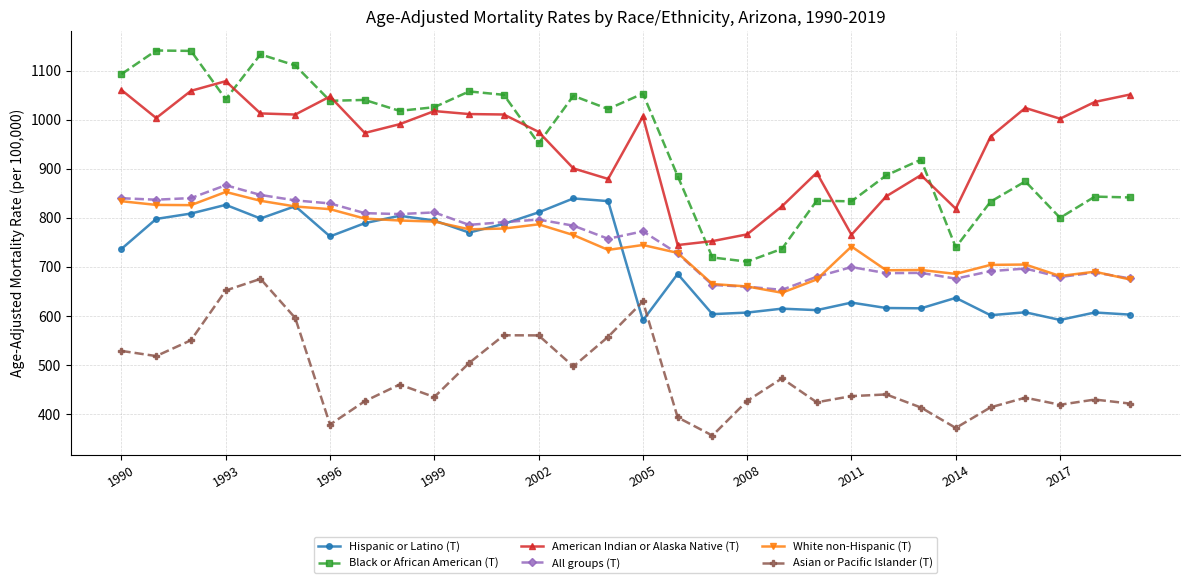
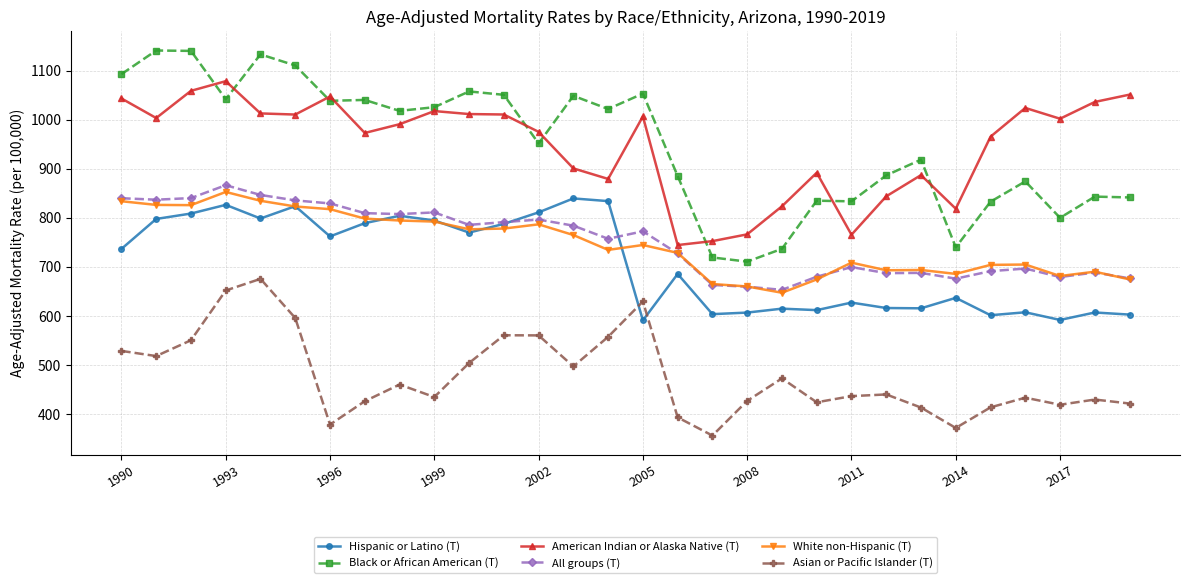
  {
    "Hispanic or Latino (T)": {
      "1990": 740,
      "1993": 830,
      "1996": 760,
      "2002": 810,
      "2005": 590,
      "2008": 610,
      "2011": 630,
      "2014": 640,
      "2017": 590
    },
    "Black or African American (T)": {
      "1990": 1090,
      "1993": 1040,
      "1996": 1040,
      "1999": 1030,
      "2002": 950,
      "2005": 1050,
      "2008": 710,
      "2011": 830,
      "2014": 740,
      "2017": 800
    },
    "American Indian or Alaska Native (T)": {
-     "1990": 1060,
+     "1990": 1040,
      "1993": 1080,
      "1996": 1050,
      "1999": 1020,
      "2002": 980,
      "2005": 1010,
      "2008": 770,
      "2011": 770,
      "2014": 820,
      "2017": 1000
    },
    "All groups (T)": {
      "1990": 840,
      "1993": 870,
      "1996": 830,
      "1999": 810,
      "2002": 800,
      "2005": 770,
      "2011": 700,
      "2014": 680
    },
    "White non-Hispanic (T)": {
      "1990": 830,
      "1993": 850,
      "1996": 820,
      "2002": 790,
      "2005": 740,
-     "2011": 740,
+     "2011": 710,
      "2014": 690
    },
    "Asian or Pacific Islander (T)": {
      "1990": 530,
      "1993": 650,
      "1996": 380,
      "1999": 430,
      "2002": 560,
      "2005": 630,
      "2008": 430,
      "2011": 440,
      "2014": 370,
      "2017": 420
    }
  }
